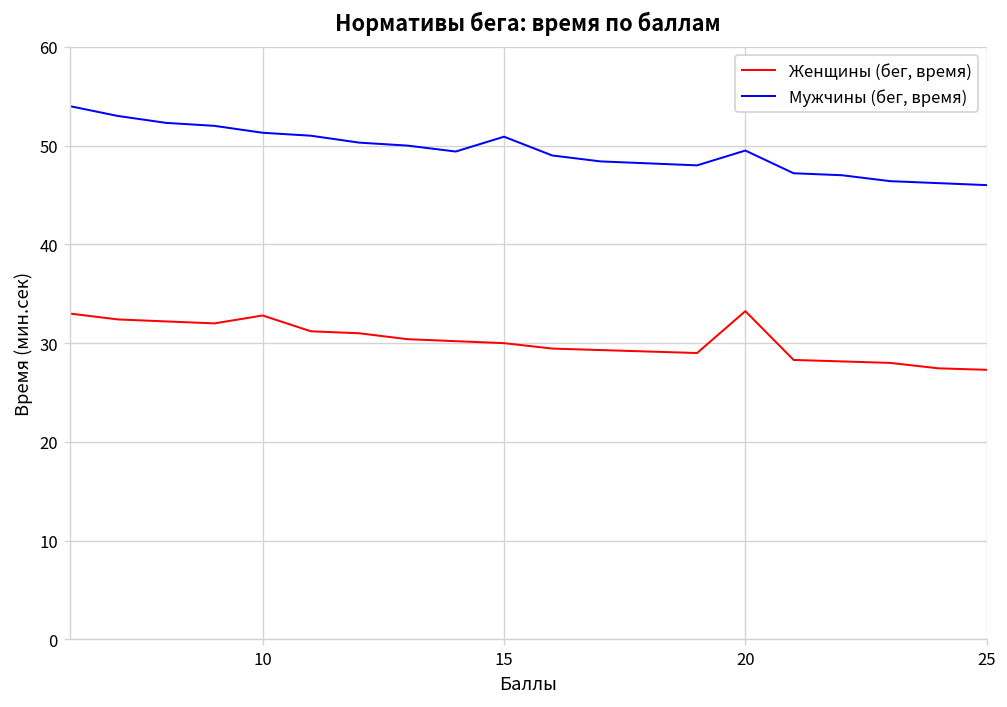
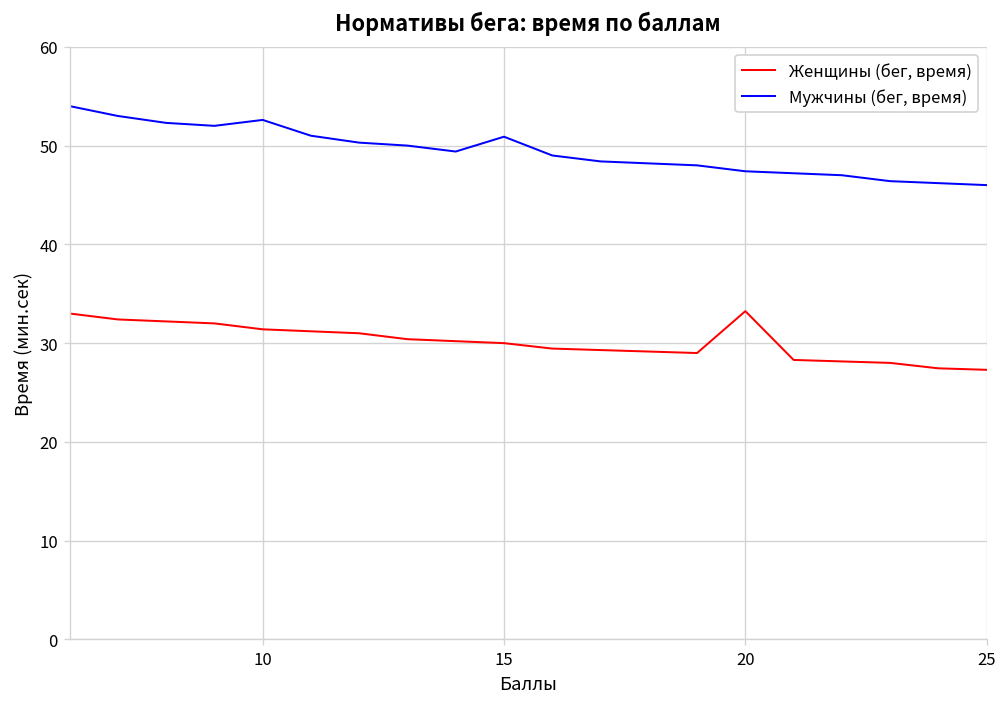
  {
    "Женщины (бег, время)": {
-     "10": 33,
+     "10": 31,
      "15": 30,
      "20": 33,
      "25": 27
    },
    "Мужчины (бег, время)": {
-     "10": 51,
+     "10": 53,
      "15": 51,
-     "20": 50,
+     "20": 47,
      "25": 46
    }
  }
